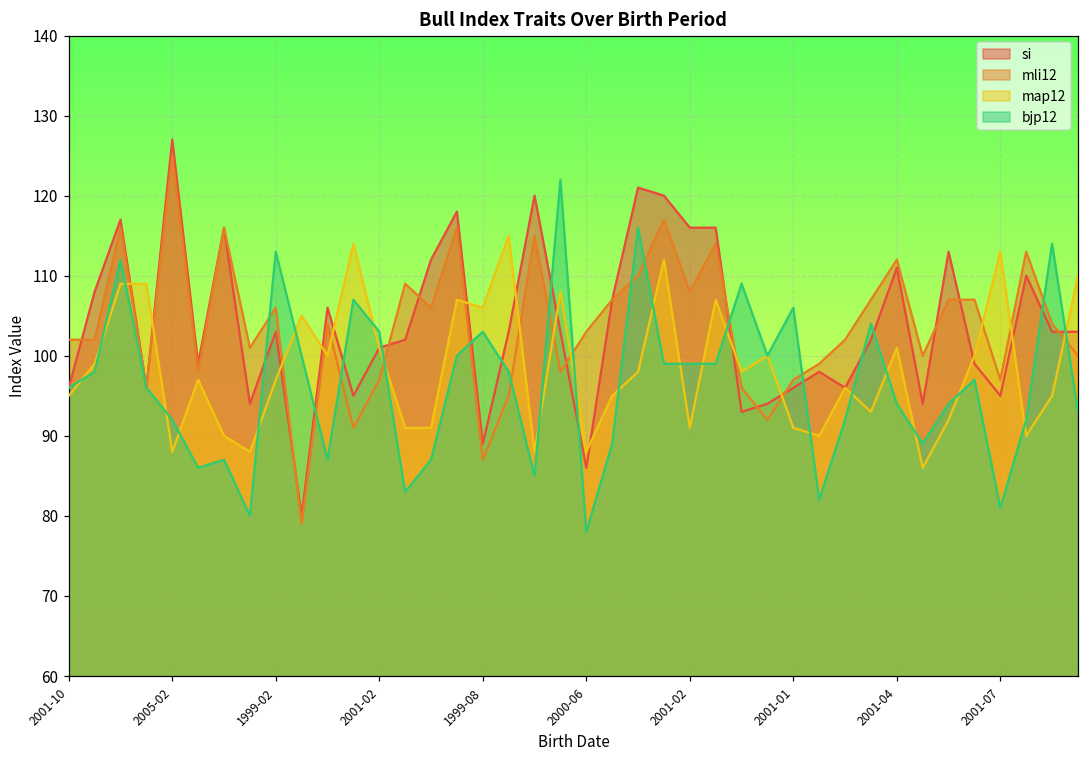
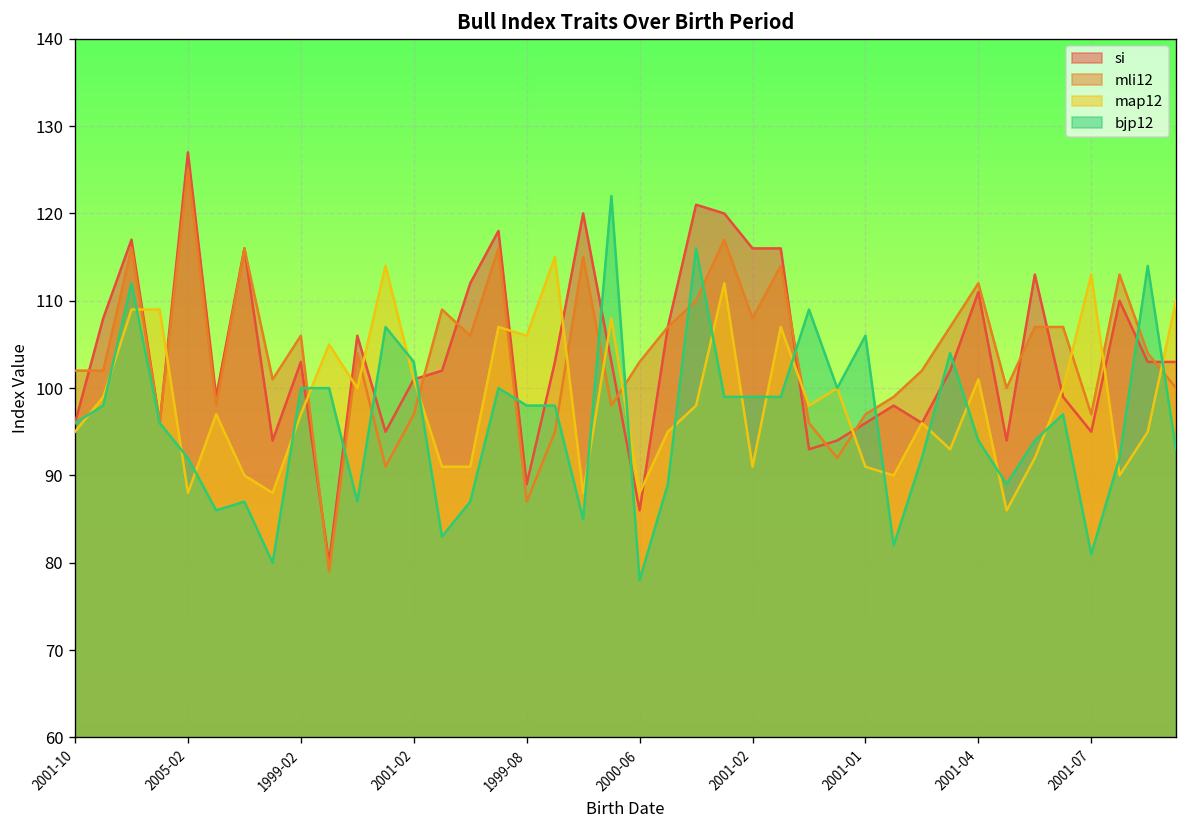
  {
    "bjp12": {
      "2005-02": 92,
-     "1999-02": 113,
-     "1999-08": 103,
+     "1999-02": 100,
+     "1999-08": 98,
      "2001-04": 94,
      "2001-07": 81
    }
  }
